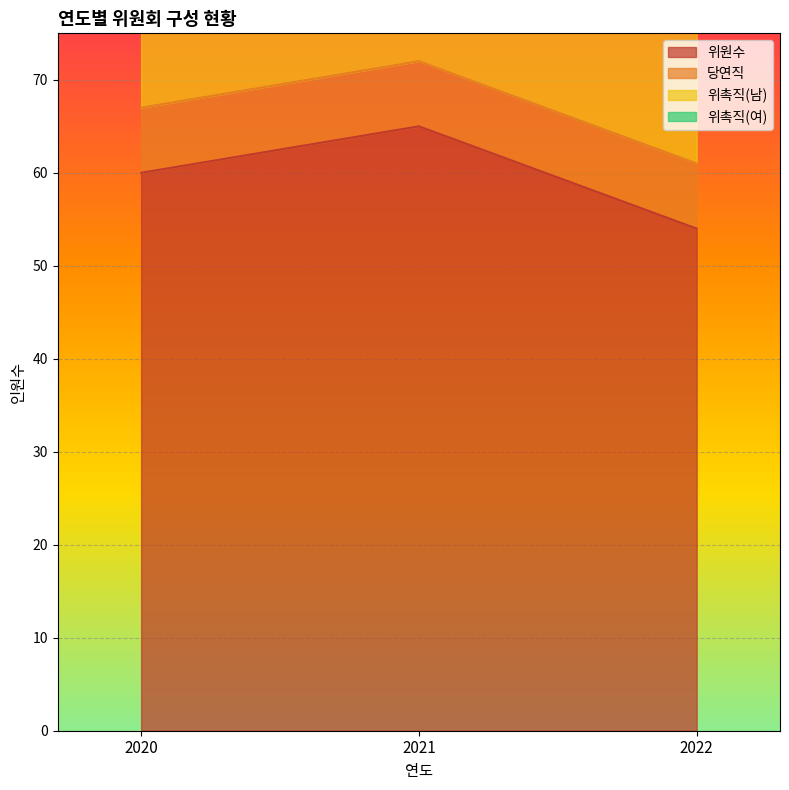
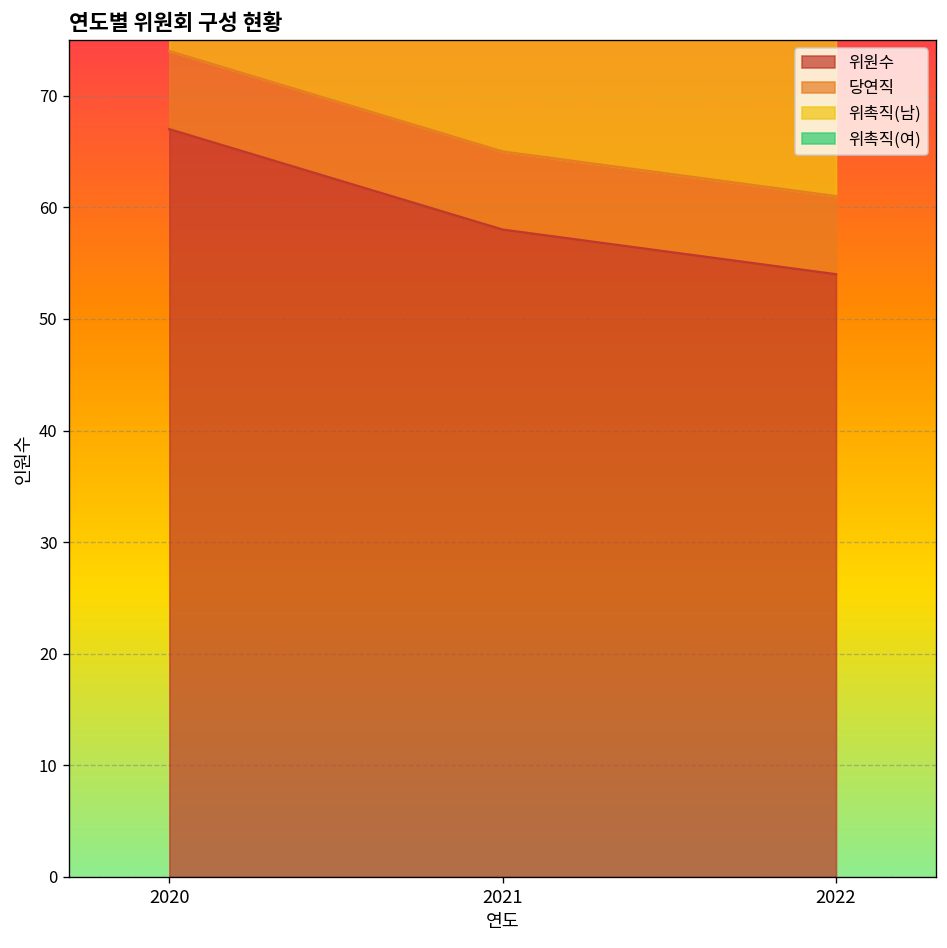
  {
    "위원수": {
-     "2020": 60,
-     "2021": 65,
+     "2020": 67,
+     "2021": 58,
      "2022": 54
    },
    "당연직": {
      "2020": 7,
      "2021": 7,
      "2022": 7
    }
  }
